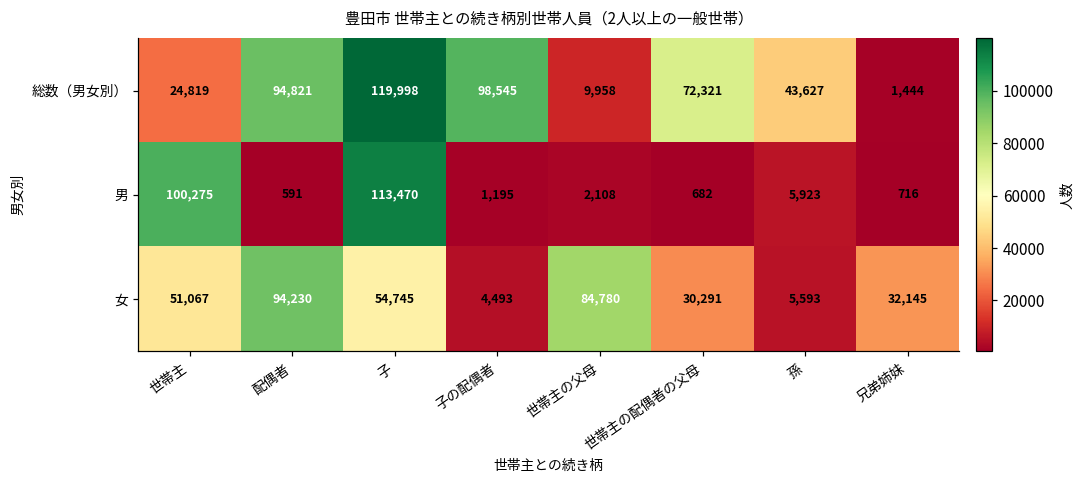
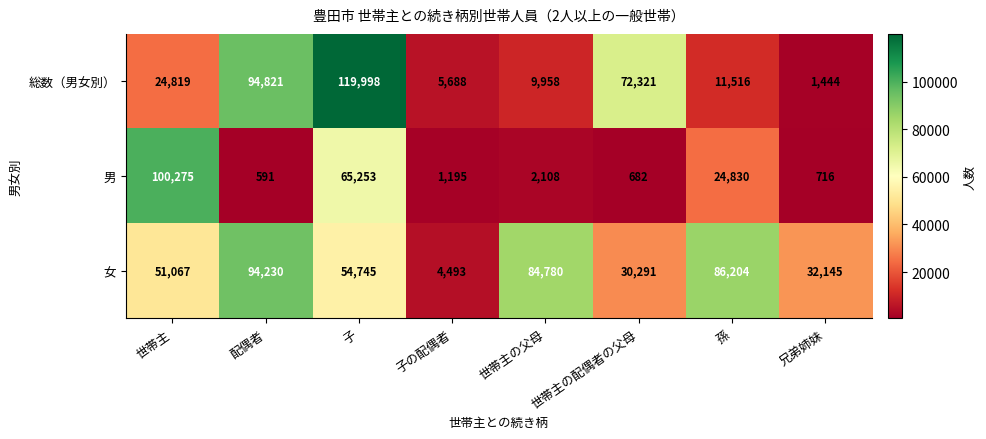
  {
    "総数（男女別）": {
      "世帯主": "24,819",
      "配偶者": "94,821",
      "子": "119,998",
-     "子の配偶者": "98,545",
+     "子の配偶者": "5,688",
      "世帯主の父母": "9,958",
      "世帯主の配偶者の父母": "72,321",
-     "孫": "43,627",
+     "孫": "11,516",
      "兄弟姉妹": "1,444"
    },
    "男": {
      "世帯主": "100,275",
      "配偶者": "591",
-     "子": "113,470",
+     "子": "65,253",
      "子の配偶者": "1,195",
      "世帯主の父母": "2,108",
      "世帯主の配偶者の父母": "682",
-     "孫": "5,923",
+     "孫": "24,830",
      "兄弟姉妹": "716"
    },
    "女": {
      "世帯主": "51,067",
      "配偶者": "94,230",
      "子": "54,745",
      "子の配偶者": "4,493",
      "世帯主の父母": "84,780",
      "世帯主の配偶者の父母": "30,291",
-     "孫": "5,593",
+     "孫": "86,204",
      "兄弟姉妹": "32,145"
    }
  }
